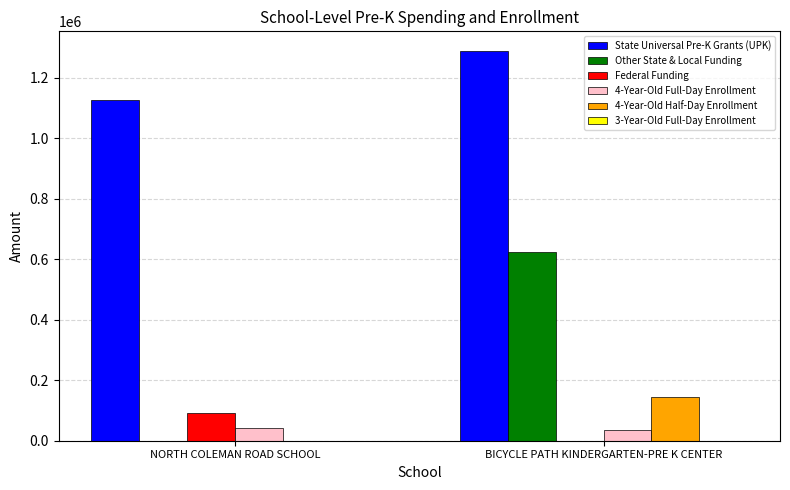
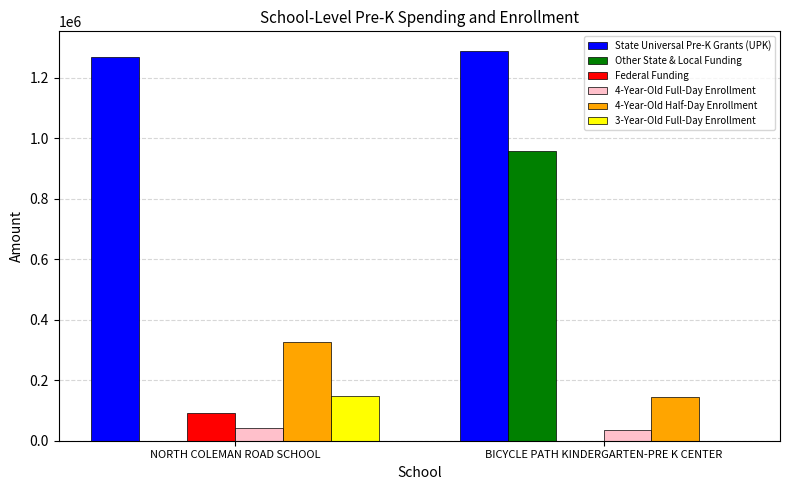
  {
    "State Universal Pre-K Grants (UPK)": {
-     "NORTH COLEMAN ROAD SCHOOL": 1130000,
+     "NORTH COLEMAN ROAD SCHOOL": 1270000,
      "BICYCLE PATH KINDERGARTEN-PRE K CENTER": 1290000
    },
    "Other State & Local Funding": {
      "NORTH COLEMAN ROAD SCHOOL": 0,
-     "BICYCLE PATH KINDERGARTEN-PRE K CENTER": 620000
+     "BICYCLE PATH KINDERGARTEN-PRE K CENTER": 960000
    },
    "Federal Funding": {
      "NORTH COLEMAN ROAD SCHOOL": 90000,
      "BICYCLE PATH KINDERGARTEN-PRE K CENTER": 0
    },
    "4-Year-Old Full-Day Enrollment": {
      "NORTH COLEMAN ROAD SCHOOL": 40000,
      "BICYCLE PATH KINDERGARTEN-PRE K CENTER": 40000
    },
    "4-Year-Old Half-Day Enrollment": {
-     "NORTH COLEMAN ROAD SCHOOL": 0,
+     "NORTH COLEMAN ROAD SCHOOL": 330000,
      "BICYCLE PATH KINDERGARTEN-PRE K CENTER": 150000
    },
    "3-Year-Old Full-Day Enrollment": {
-     "NORTH COLEMAN ROAD SCHOOL": 0,
+     "NORTH COLEMAN ROAD SCHOOL": 150000,
      "BICYCLE PATH KINDERGARTEN-PRE K CENTER": 0
    }
  }
